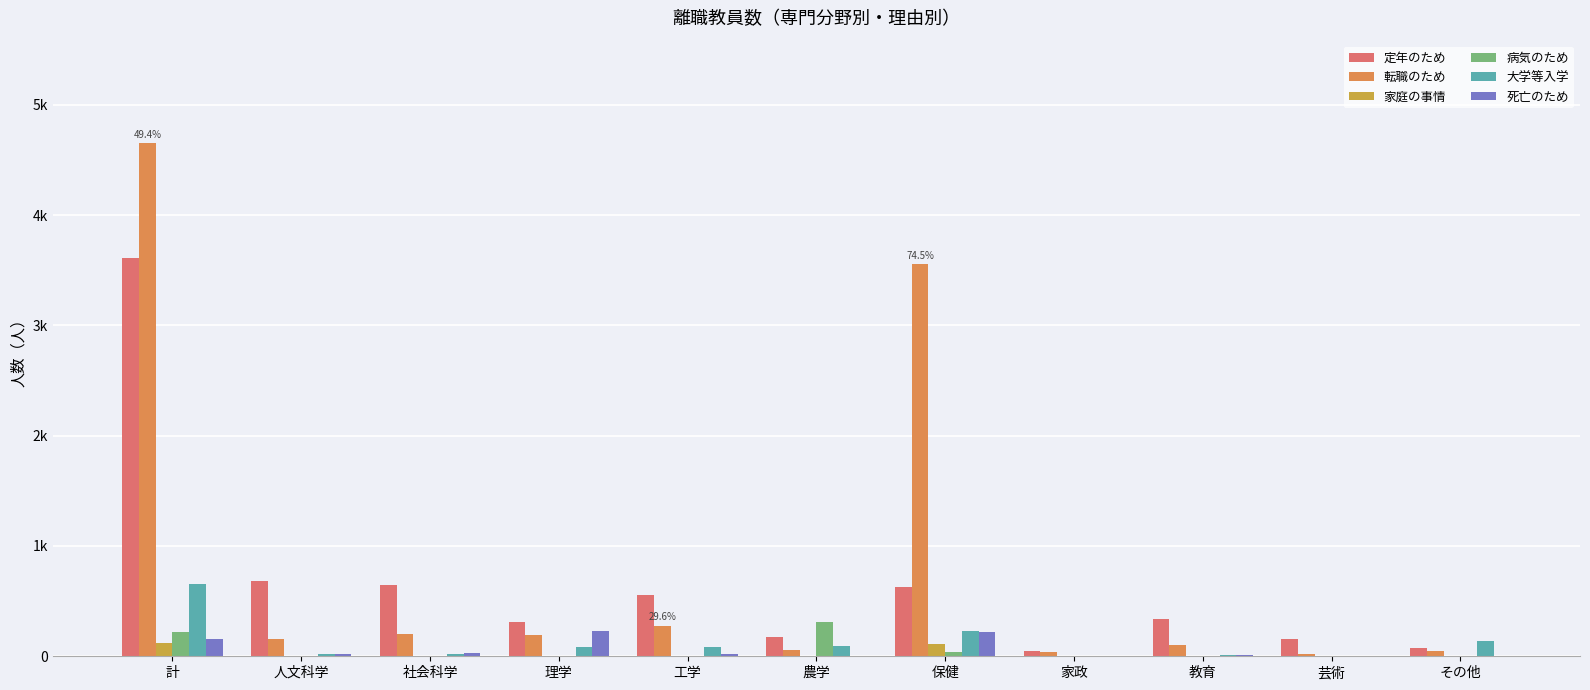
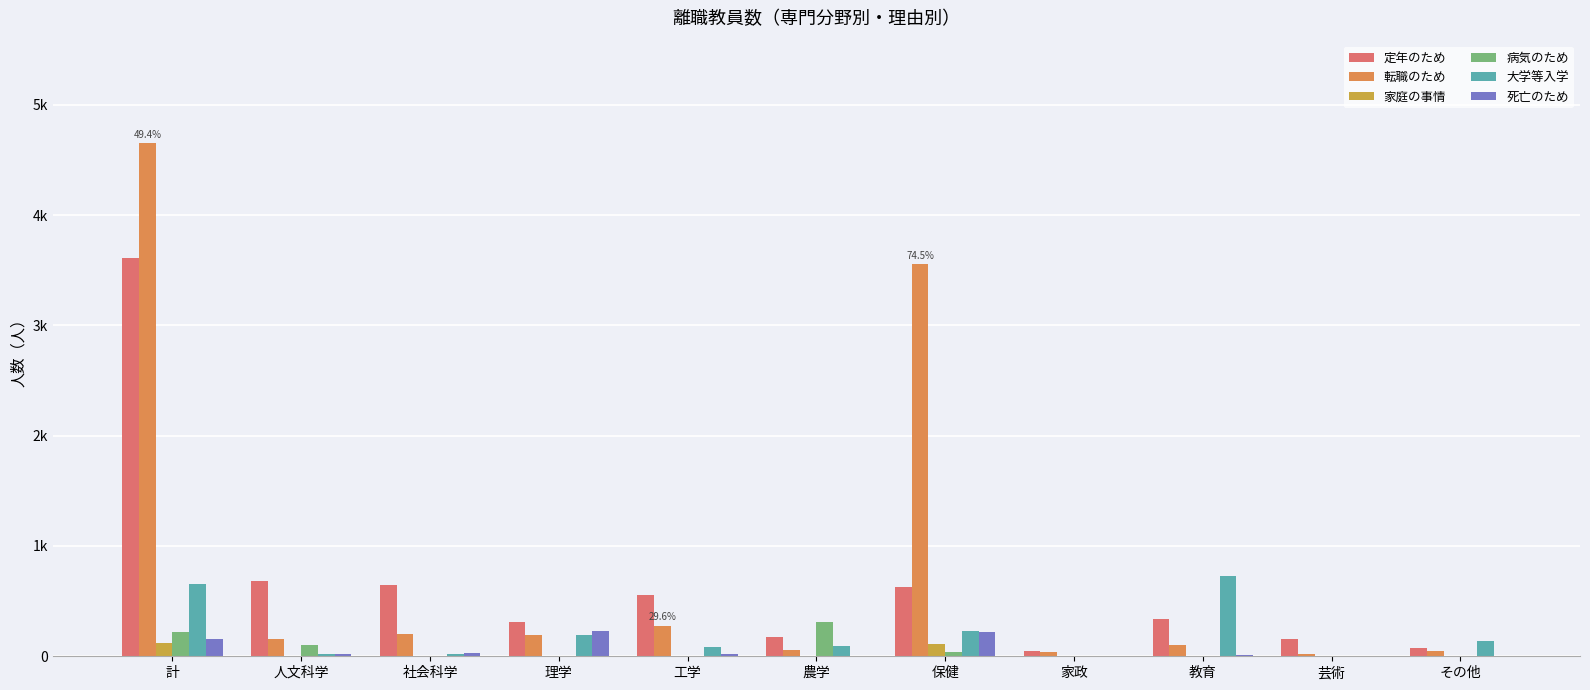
  {
    "病気のため": {
      "計": 220,
-     "人文科学": 0,
+     "人文科学": 110,
      "農学": 310,
      "保健": 40,
      "家政": 0,
      "芸術": 0,
      "その他": 0
    },
    "大学等入学": {
      "計": 650,
      "人文科学": 30,
      "社会科学": 20,
-     "理学": 80,
+     "理学": 190,
      "工学": 80,
      "農学": 90,
      "保健": 230,
-     "教育": 20,
+     "教育": 720,
      "その他": 140
    },
    "死亡のため": {
      "計": 160,
      "人文科学": 30,
      "社会科学": 30,
      "理学": 230,
      "保健": 220,
      "家政": 0
    }
  }
